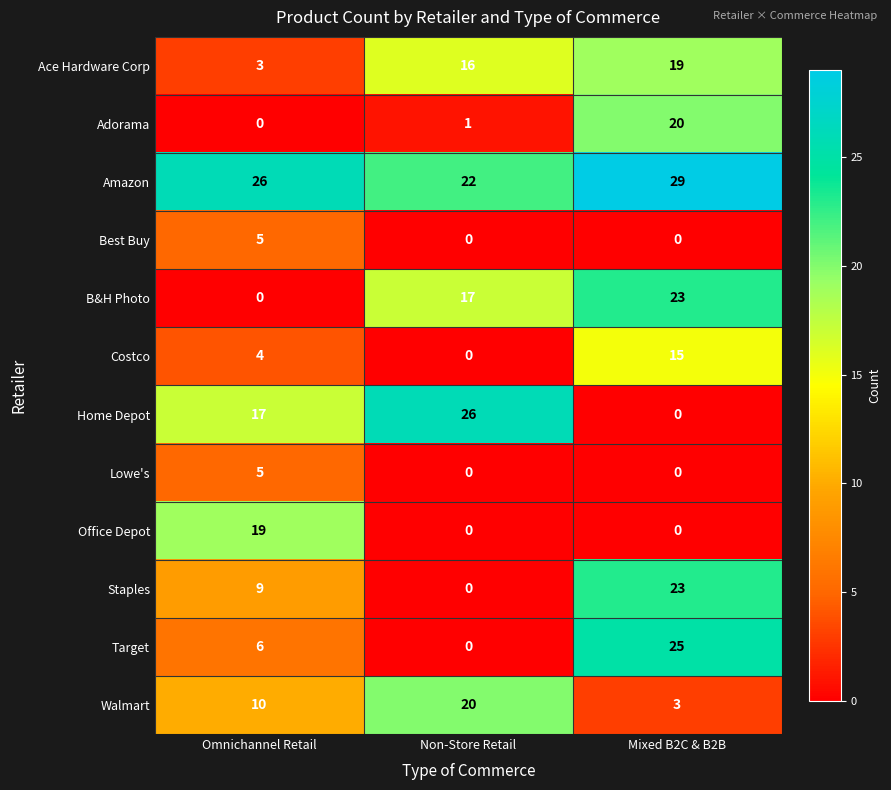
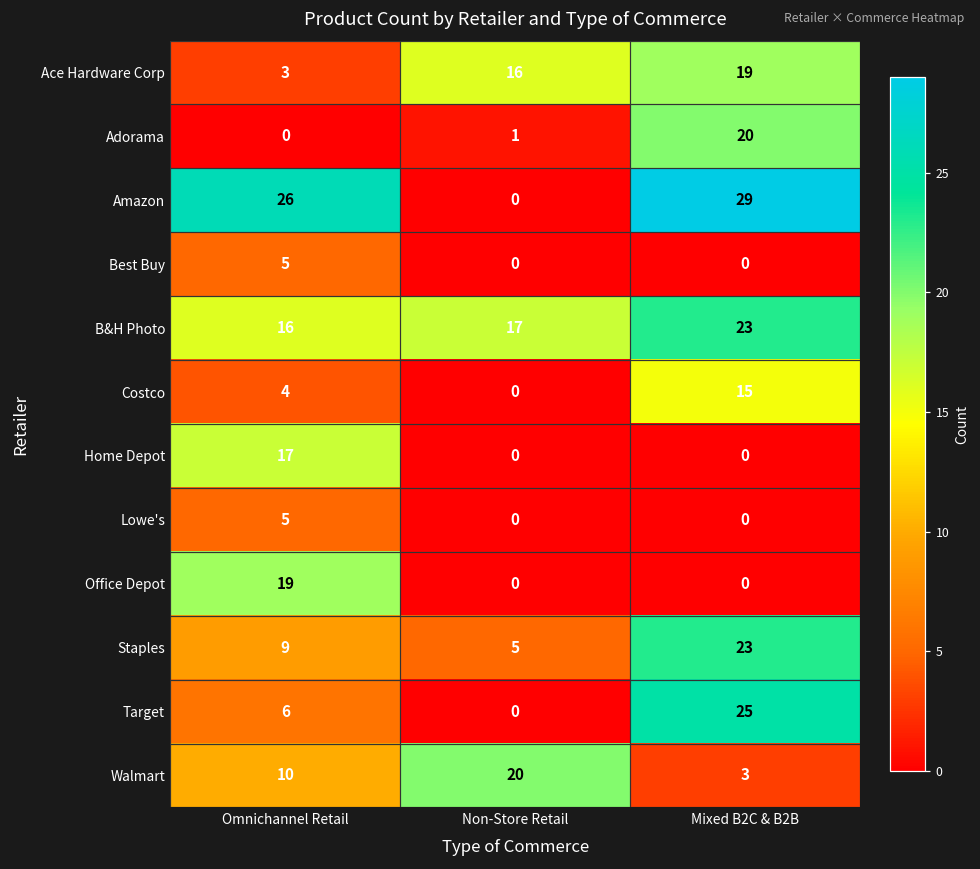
  {
    "Ace Hardware Corp": {
      "Omnichannel Retail": 3,
      "Non-Store Retail": 16,
      "Mixed B2C & B2B": 19
    },
    "Adorama": {
      "Omnichannel Retail": 0,
      "Non-Store Retail": 1,
      "Mixed B2C & B2B": 20
    },
    "Amazon": {
      "Omnichannel Retail": 26,
-     "Non-Store Retail": 22,
+     "Non-Store Retail": 0,
      "Mixed B2C & B2B": 29
    },
    "Best Buy": {
      "Omnichannel Retail": 5,
      "Non-Store Retail": 0,
      "Mixed B2C & B2B": 0
    },
    "B&H Photo": {
-     "Omnichannel Retail": 0,
+     "Omnichannel Retail": 16,
      "Non-Store Retail": 17,
      "Mixed B2C & B2B": 23
    },
    "Costco": {
      "Omnichannel Retail": 4,
      "Non-Store Retail": 0,
      "Mixed B2C & B2B": 15
    },
    "Home Depot": {
      "Omnichannel Retail": 17,
-     "Non-Store Retail": 26,
+     "Non-Store Retail": 0,
      "Mixed B2C & B2B": 0
    },
    "Lowe's": {
      "Omnichannel Retail": 5,
      "Non-Store Retail": 0,
      "Mixed B2C & B2B": 0
    },
    "Office Depot": {
      "Omnichannel Retail": 19,
      "Non-Store Retail": 0,
      "Mixed B2C & B2B": 0
    },
    "Staples": {
      "Omnichannel Retail": 9,
-     "Non-Store Retail": 0,
+     "Non-Store Retail": 5,
      "Mixed B2C & B2B": 23
    },
    "Target": {
      "Omnichannel Retail": 6,
      "Non-Store Retail": 0,
      "Mixed B2C & B2B": 25
    },
    "Walmart": {
      "Omnichannel Retail": 10,
      "Non-Store Retail": 20,
      "Mixed B2C & B2B": 3
    }
  }
